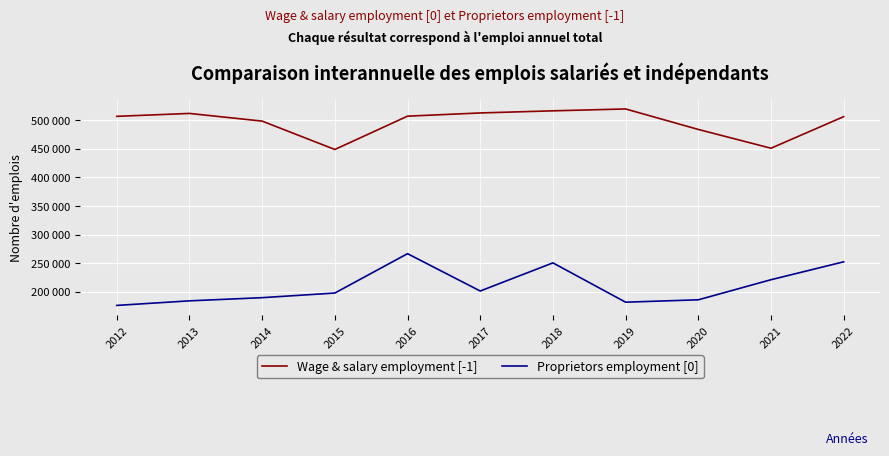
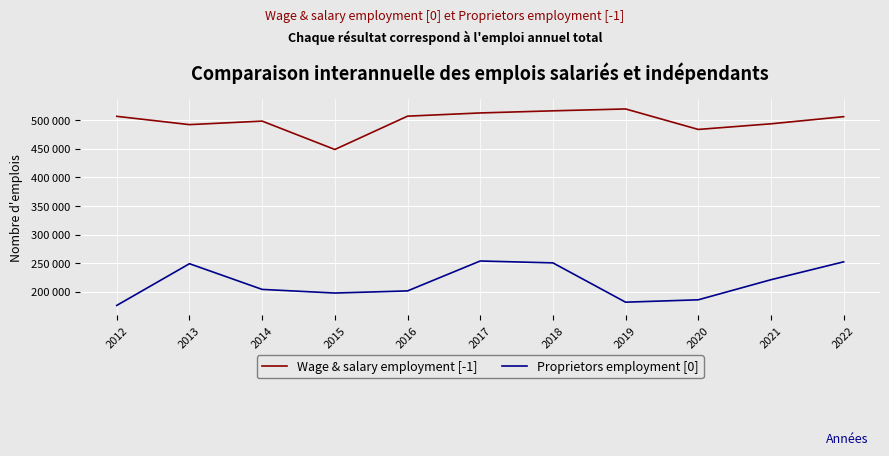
  {
    "Wage & salary employment [-1]": {
      "2012": 510000,
-     "2013": 510000,
+     "2013": 490000,
      "2014": 500000,
      "2015": 450000,
      "2016": 510000,
      "2017": 510000,
      "2018": 520000,
      "2019": 520000,
      "2020": 480000,
-     "2021": 450000,
+     "2021": 490000,
      "2022": 510000
    },
    "Proprietors employment [0]": {
      "2012": 180000,
-     "2013": 180000,
-     "2014": 190000,
+     "2013": 250000,
+     "2014": 200000,
      "2015": 200000,
-     "2016": 270000,
-     "2017": 200000,
+     "2016": 200000,
+     "2017": 250000,
      "2018": 250000,
      "2019": 180000,
      "2020": 190000,
      "2021": 220000,
      "2022": 250000
    }
  }
